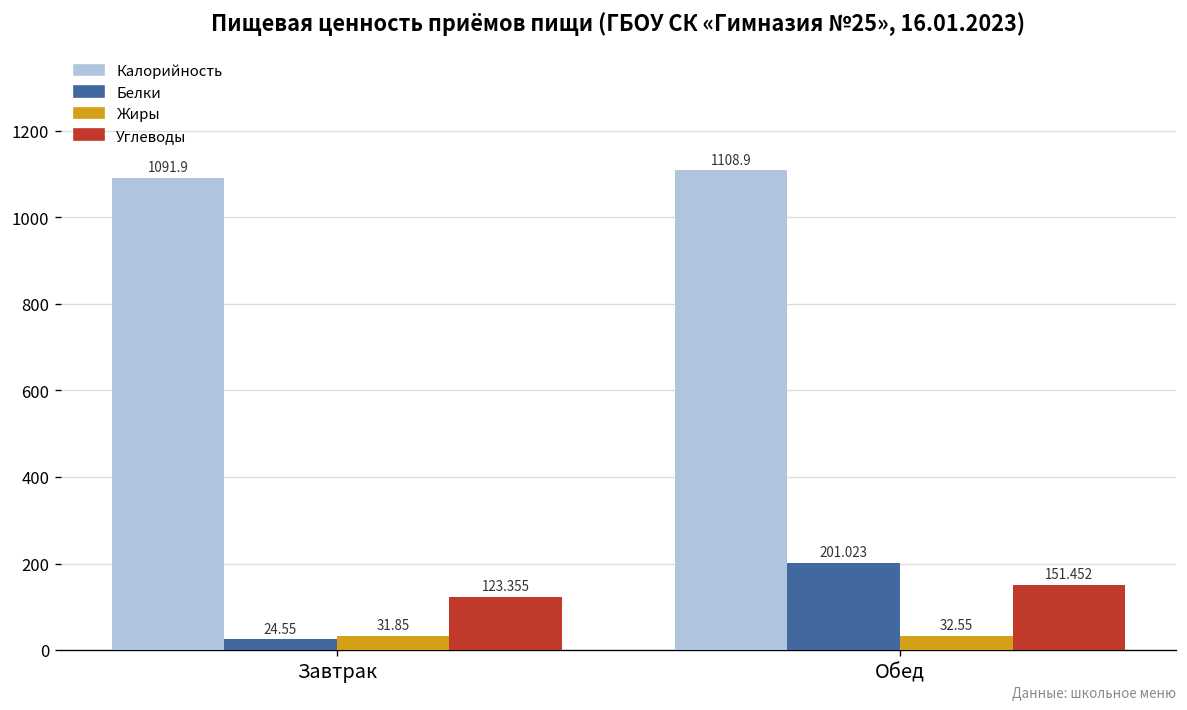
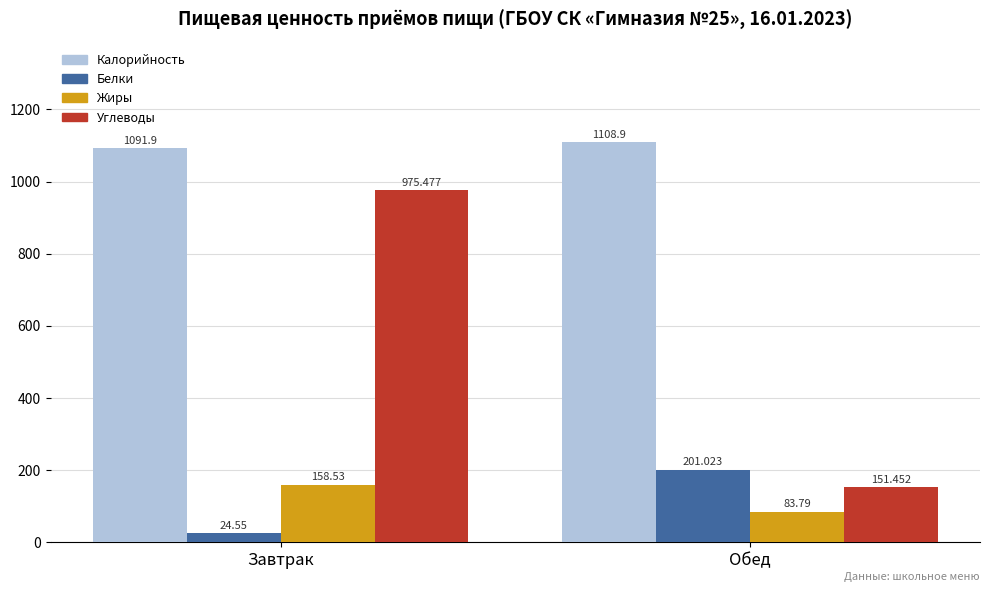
  {
    "Калорийность": {
      "Завтрак": 1091.9,
      "Обед": 1108.9
    },
    "Белки": {
      "Завтрак": 24.55,
      "Обед": 201.023
    },
    "Жиры": {
-     "Завтрак": 31.85,
-     "Обед": 32.55
+     "Завтрак": 158.53,
+     "Обед": 83.79
    },
    "Углеводы": {
-     "Завтрак": 123.355,
+     "Завтрак": 975.477,
      "Обед": 151.452
    }
  }
